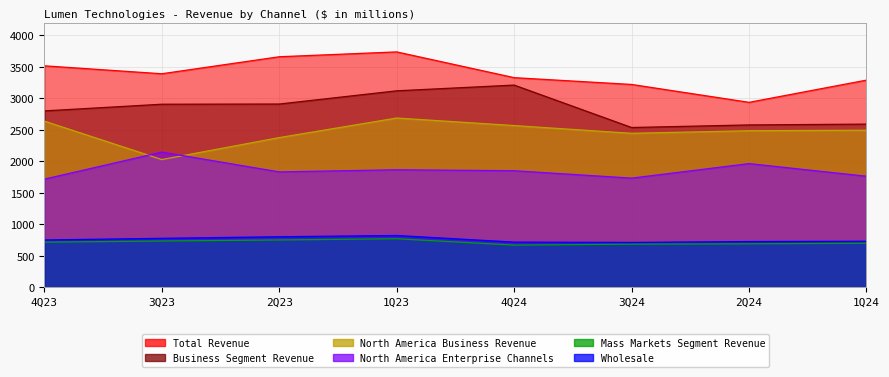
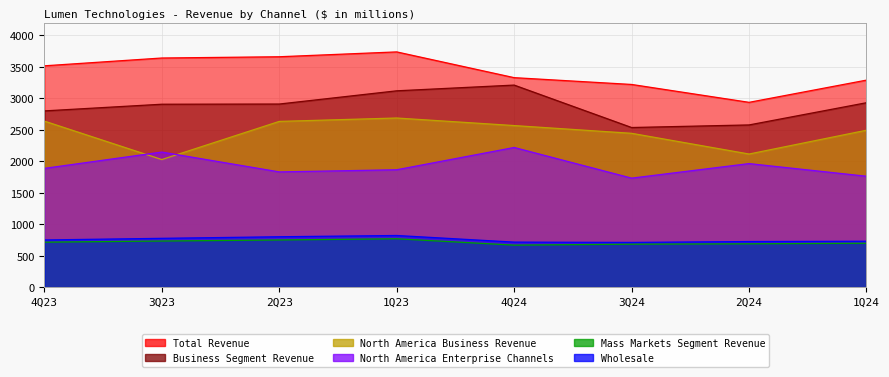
  {
    "Total Revenue": {
      "4Q23": 3500,
-     "3Q23": 3400,
+     "3Q23": 3600,
      "2Q23": 3700,
      "1Q23": 3700,
      "4Q24": 3300,
      "3Q24": 3200,
      "2Q24": 2900,
      "1Q24": 3300
    },
    "Business Segment Revenue": {
      "4Q23": 2800,
      "3Q23": 2900,
      "2Q23": 2900,
      "1Q23": 3100,
      "4Q24": 3200,
      "3Q24": 2500,
      "2Q24": 2600,
-     "1Q24": 2600
+     "1Q24": 2900
    },
    "North America Business Revenue": {
      "4Q23": 2600,
      "3Q23": 2000,
-     "2Q23": 2400,
+     "2Q23": 2600,
      "1Q23": 2700,
      "4Q24": 2600,
      "3Q24": 2400,
-     "2Q24": 2500,
+     "2Q24": 2100,
      "1Q24": 2500
    },
    "North America Enterprise Channels": {
-     "4Q23": 1700,
+     "4Q23": 1900,
      "3Q23": 2100,
      "2Q23": 1800,
      "1Q23": 1900,
-     "4Q24": 1900,
+     "4Q24": 2200,
      "3Q24": 1700,
      "2Q24": 2000,
      "1Q24": 1800
    },
    "Mass Markets Segment Revenue": {
      "3Q23": 700,
      "2Q23": 800,
      "1Q23": 800,
      "4Q24": 700
    },
    "Wholesale": {
      "3Q23": 800,
      "2Q23": 800,
      "1Q23": 800,
      "4Q24": 700
    }
  }
